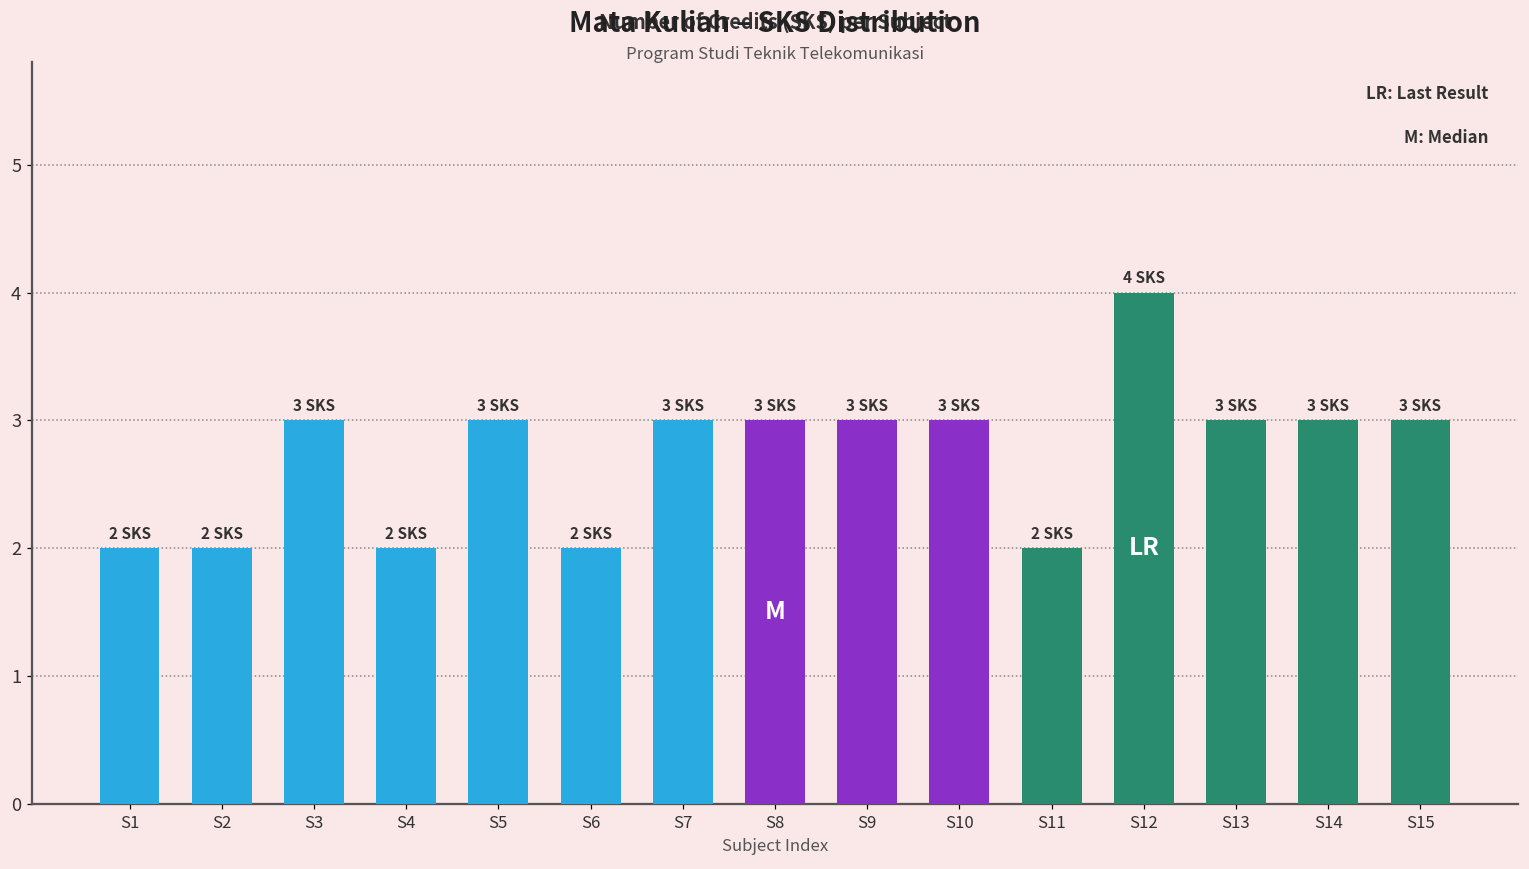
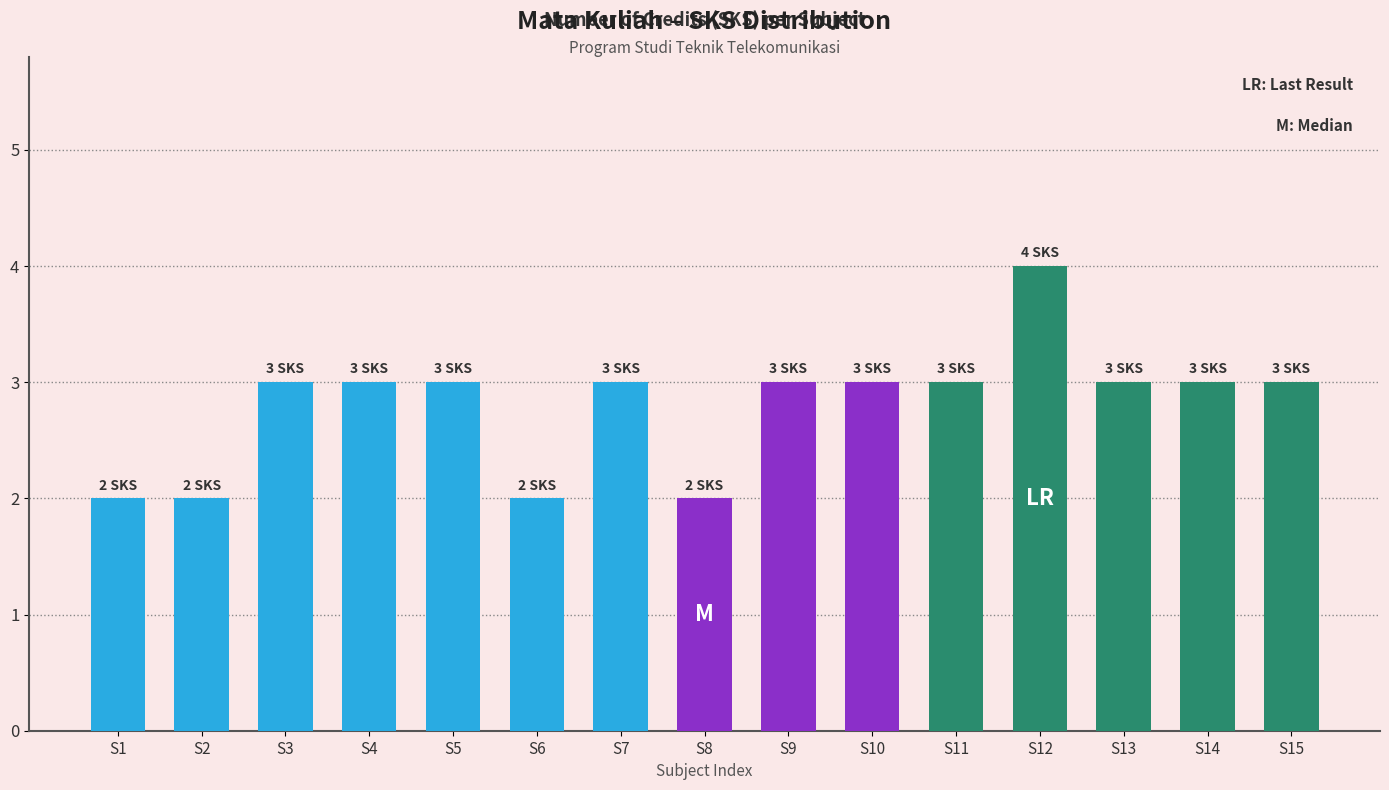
  {
    "S1": 2,
    "S2": 2,
    "S3": 3,
-   "S4": 2,
+   "S4": 3,
    "S5": 3,
    "S6": 2,
    "S7": 3,
-   "S8": 3,
+   "S8": 2,
    "S9": 3,
    "S10": 3,
-   "S11": 2,
+   "S11": 3,
    "S12": 4,
    "S13": 3,
    "S14": 3,
    "S15": 3
  }
